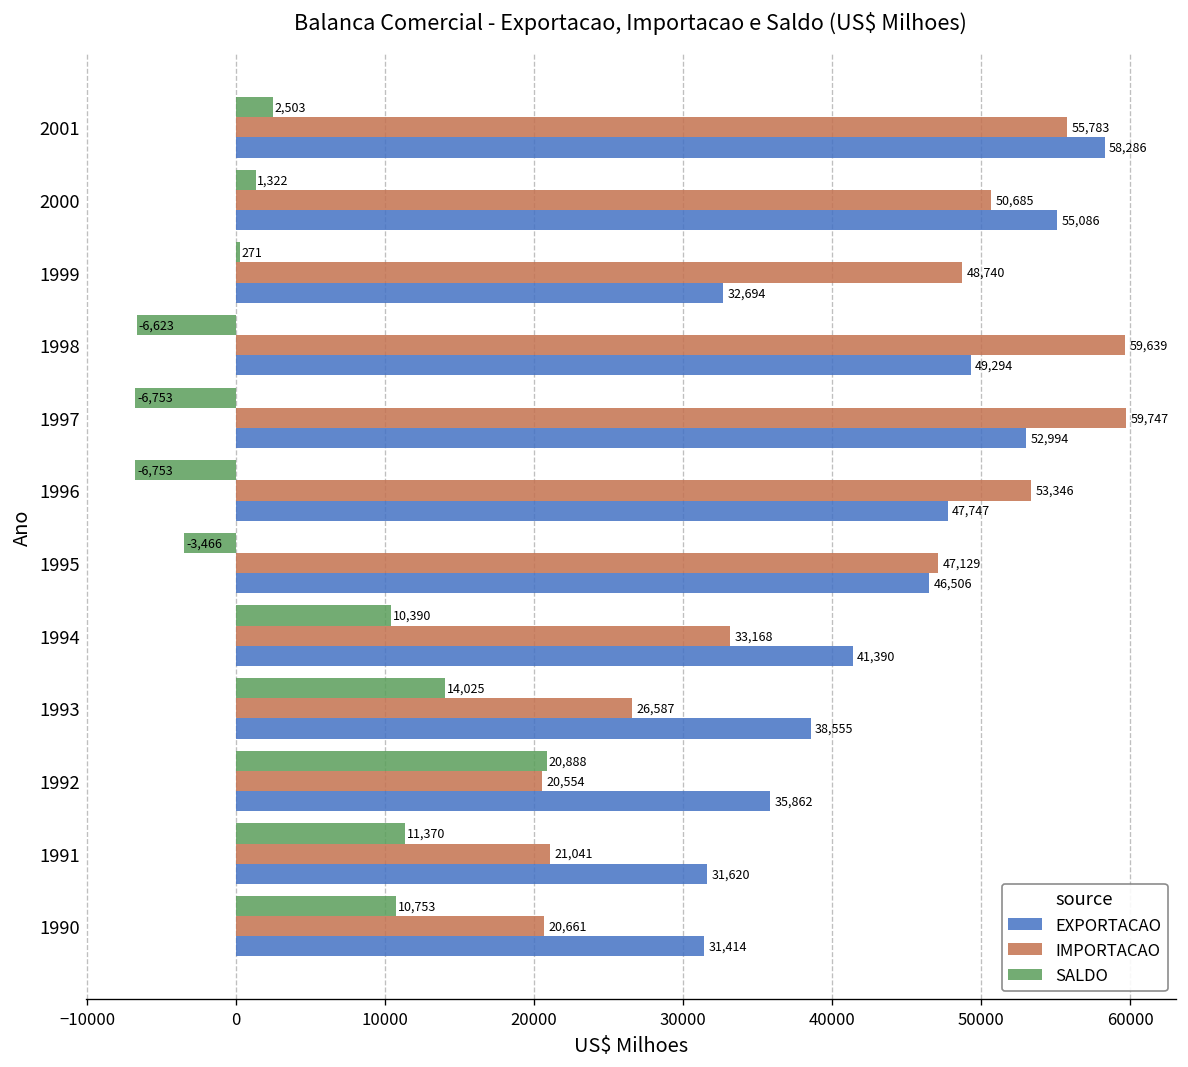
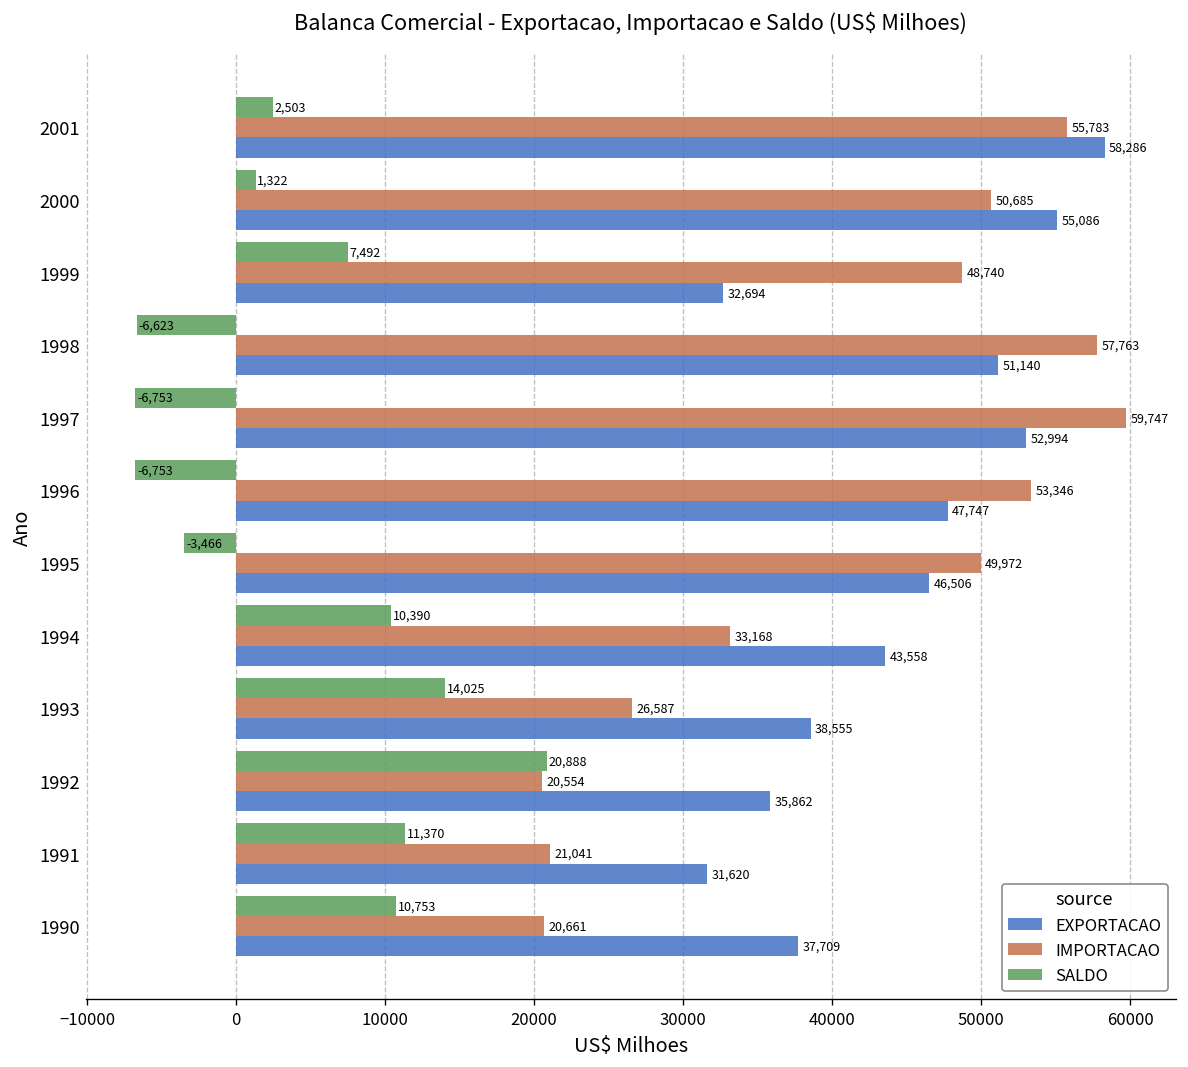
  {
    "EXPORTACAO": {
      "2001": "58,286",
      "2000": "55,086",
      "1999": "32,694",
-     "1998": "49,294",
+     "1998": "51,140",
      "1997": "52,994",
      "1996": "47,747",
      "1995": "46,506",
-     "1994": "41,390",
+     "1994": "43,558",
      "1993": "38,555",
      "1992": "35,862",
      "1991": "31,620",
-     "1990": "31,414"
+     "1990": "37,709"
    },
    "IMPORTACAO": {
      "2001": "55,783",
      "2000": "50,685",
      "1999": "48,740",
-     "1998": "59,639",
+     "1998": "57,763",
      "1997": "59,747",
      "1996": "53,346",
-     "1995": "47,129",
+     "1995": "49,972",
      "1994": "33,168",
      "1993": "26,587",
      "1992": "20,554",
      "1991": "21,041",
      "1990": "20,661"
    },
    "SALDO": {
      "2001": "2,503",
      "2000": "1,322",
-     "1999": "271",
+     "1999": "7,492",
      "1998": "-6,623",
      "1997": "-6,753",
      "1996": "-6,753",
      "1995": "-3,466",
      "1994": "10,390",
      "1993": "14,025",
      "1992": "20,888",
      "1991": "11,370",
      "1990": "10,753"
    }
  }
